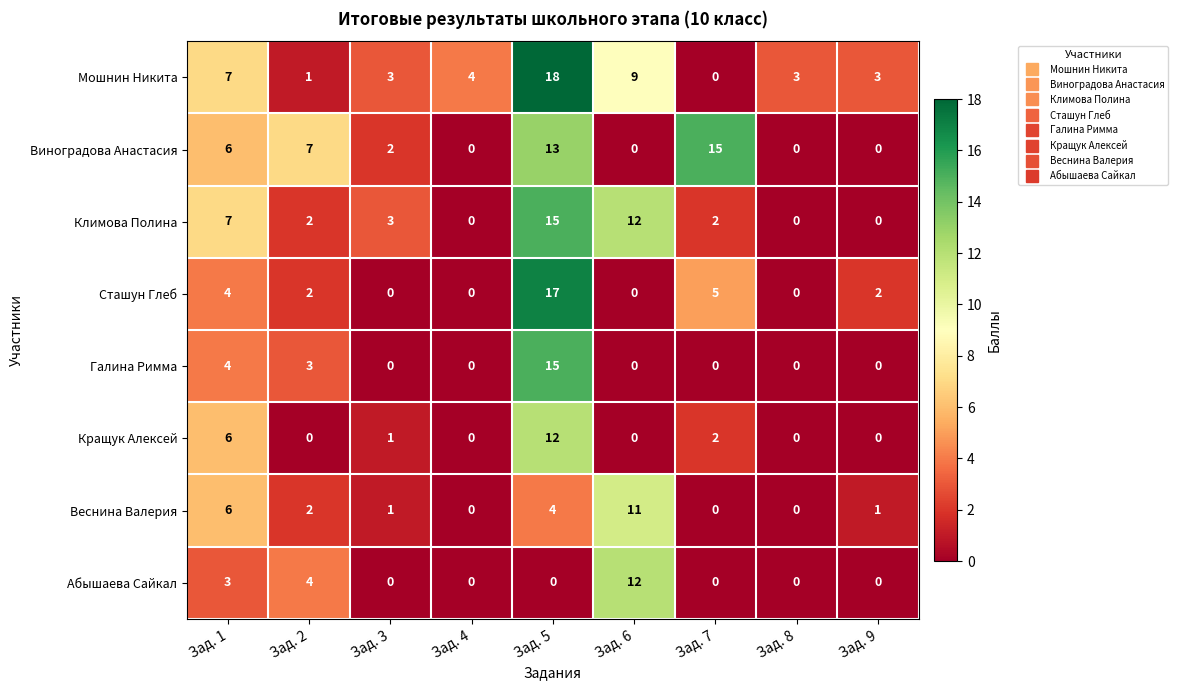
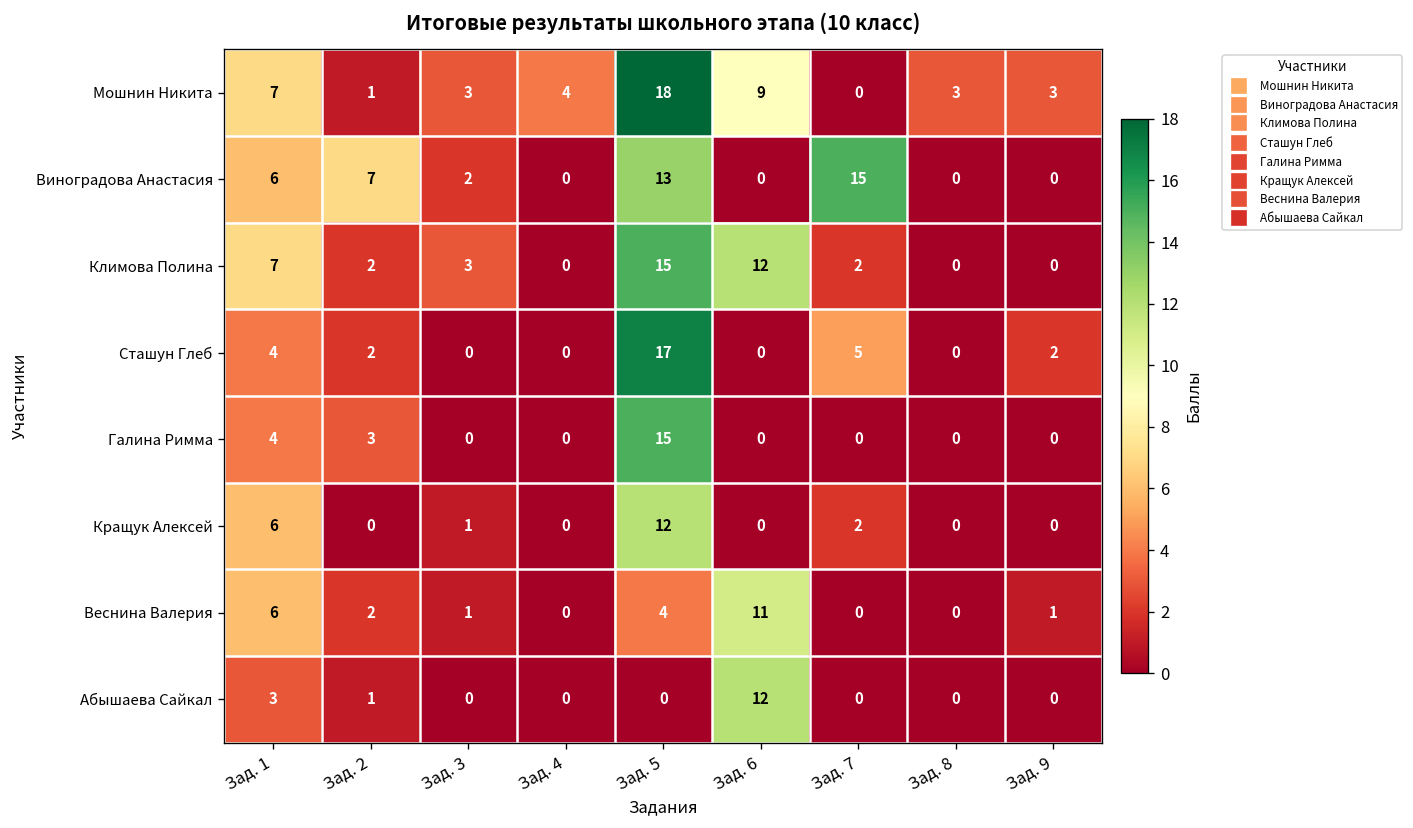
  {
    "Мошнин Никита": {
      "Зад. 1": 7,
      "Зад. 2": 1,
      "Зад. 3": 3,
      "Зад. 4": 4,
      "Зад. 5": 18,
      "Зад. 6": 9,
      "Зад. 7": 0,
      "Зад. 8": 3,
      "Зад. 9": 3
    },
    "Виноградова Анастасия": {
      "Зад. 1": 6,
      "Зад. 2": 7,
      "Зад. 3": 2,
      "Зад. 4": 0,
      "Зад. 5": 13,
      "Зад. 6": 0,
      "Зад. 7": 15,
      "Зад. 8": 0,
      "Зад. 9": 0
    },
    "Климова Полина": {
      "Зад. 1": 7,
      "Зад. 2": 2,
      "Зад. 3": 3,
      "Зад. 4": 0,
      "Зад. 5": 15,
      "Зад. 6": 12,
      "Зад. 7": 2,
      "Зад. 8": 0,
      "Зад. 9": 0
    },
    "Сташун Глеб": {
      "Зад. 1": 4,
      "Зад. 2": 2,
      "Зад. 3": 0,
      "Зад. 4": 0,
      "Зад. 5": 17,
      "Зад. 6": 0,
      "Зад. 7": 5,
      "Зад. 8": 0,
      "Зад. 9": 2
    },
    "Галина Римма": {
      "Зад. 1": 4,
      "Зад. 2": 3,
      "Зад. 3": 0,
      "Зад. 4": 0,
      "Зад. 5": 15,
      "Зад. 6": 0,
      "Зад. 7": 0,
      "Зад. 8": 0,
      "Зад. 9": 0
    },
    "Кращук Алексей": {
      "Зад. 1": 6,
      "Зад. 2": 0,
      "Зад. 3": 1,
      "Зад. 4": 0,
      "Зад. 5": 12,
      "Зад. 6": 0,
      "Зад. 7": 2,
      "Зад. 8": 0,
      "Зад. 9": 0
    },
    "Веснина Валерия": {
      "Зад. 1": 6,
      "Зад. 2": 2,
      "Зад. 3": 1,
      "Зад. 4": 0,
      "Зад. 5": 4,
      "Зад. 6": 11,
      "Зад. 7": 0,
      "Зад. 8": 0,
      "Зад. 9": 1
    },
    "Абышаева Сайкал": {
      "Зад. 1": 3,
-     "Зад. 2": 4,
+     "Зад. 2": 1,
      "Зад. 3": 0,
      "Зад. 4": 0,
      "Зад. 5": 0,
      "Зад. 6": 12,
      "Зад. 7": 0,
      "Зад. 8": 0,
      "Зад. 9": 0
    }
  }
